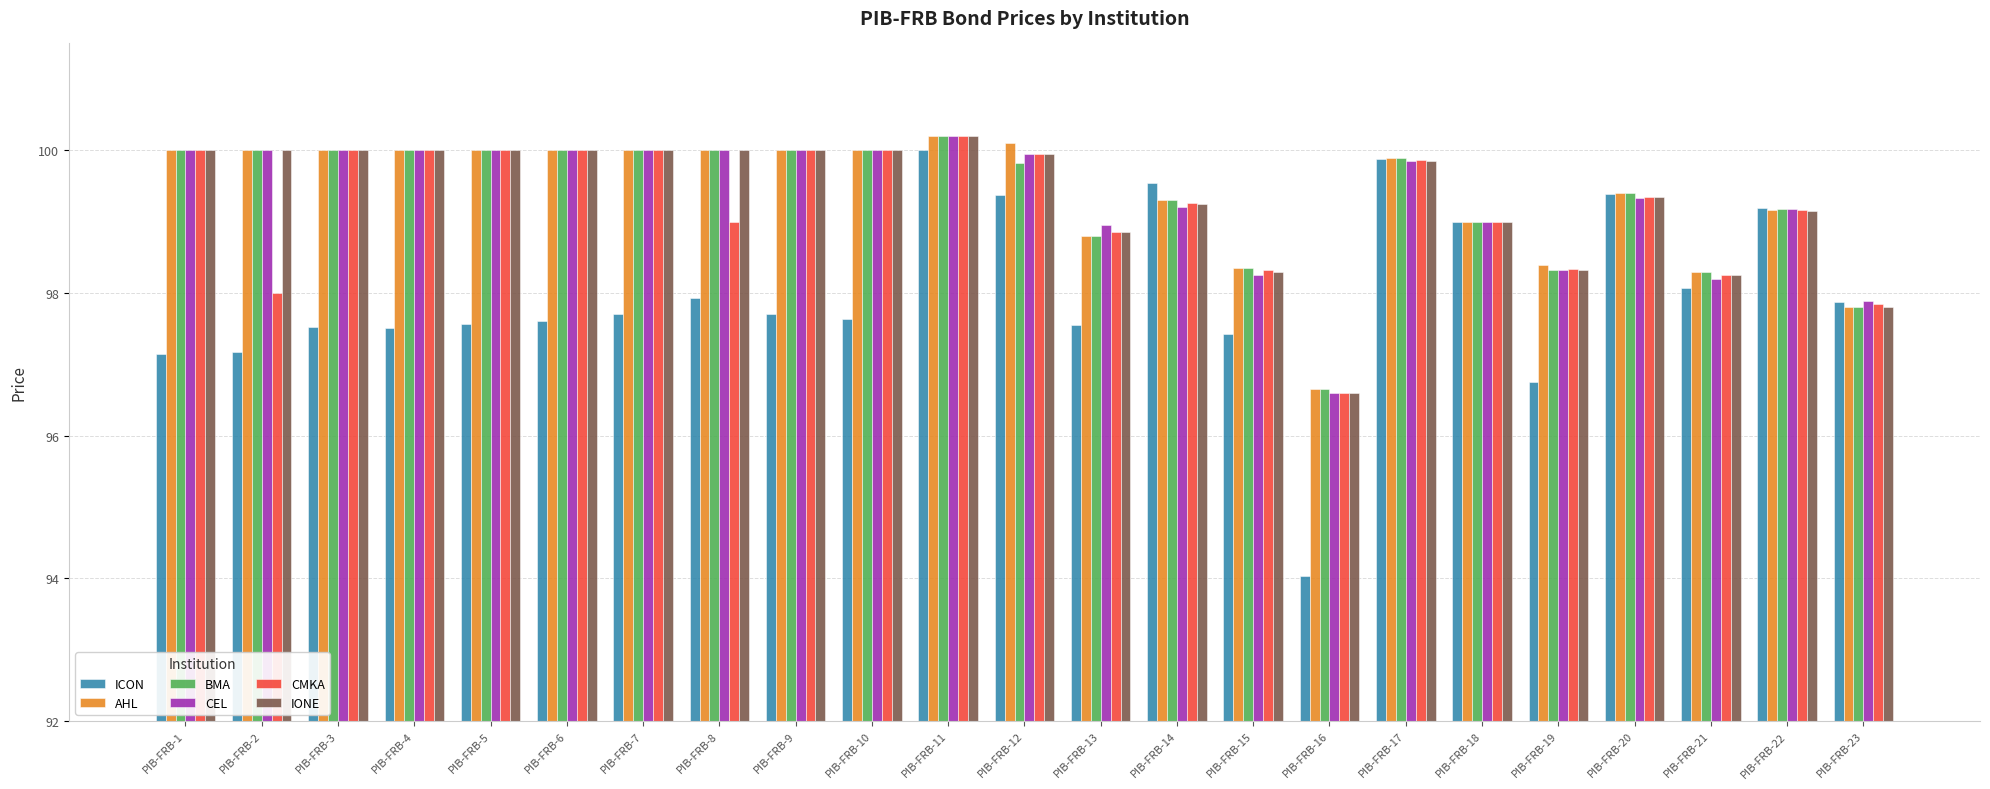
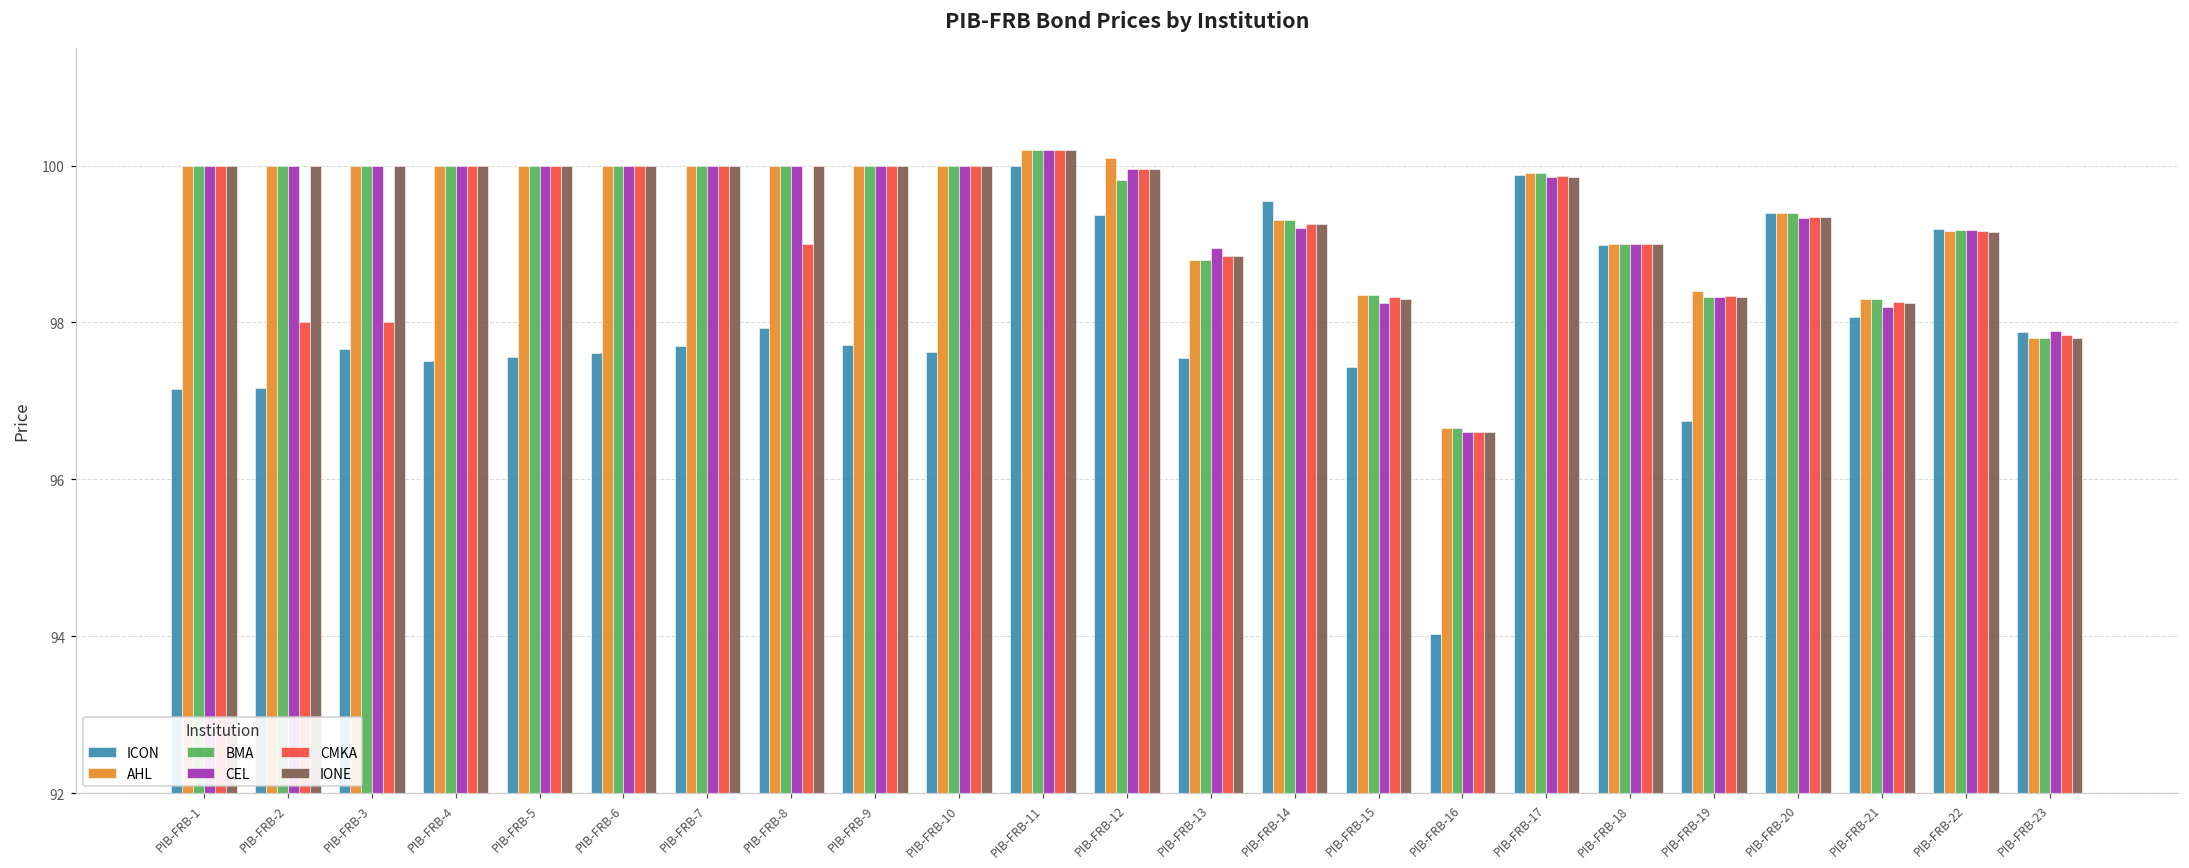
  {
    "ICON": {
      "PIB-FRB-1": 97.2,
      "PIB-FRB-2": 97.2,
-     "PIB-FRB-3": 97.5,
+     "PIB-FRB-3": 97.7,
      "PIB-FRB-4": 97.5,
      "PIB-FRB-5": 97.6,
      "PIB-FRB-6": 97.6,
      "PIB-FRB-7": 97.7,
      "PIB-FRB-8": 97.9,
      "PIB-FRB-9": 97.7,
      "PIB-FRB-10": 97.6,
      "PIB-FRB-11": 100.0,
      "PIB-FRB-12": 99.4,
      "PIB-FRB-13": 97.6,
      "PIB-FRB-14": 99.6,
      "PIB-FRB-15": 97.4,
      "PIB-FRB-16": 94.0,
      "PIB-FRB-17": 99.9,
      "PIB-FRB-18": 99.0,
      "PIB-FRB-19": 96.8,
      "PIB-FRB-20": 99.4,
      "PIB-FRB-21": 98.1,
      "PIB-FRB-22": 99.2,
      "PIB-FRB-23": 97.9
    },
    "AHL": {
      "PIB-FRB-1": 100.0,
      "PIB-FRB-2": 100.0,
      "PIB-FRB-3": 100.0,
      "PIB-FRB-4": 100.0,
      "PIB-FRB-5": 100.0,
      "PIB-FRB-6": 100.0,
      "PIB-FRB-7": 100.0,
      "PIB-FRB-8": 100.0,
      "PIB-FRB-9": 100.0,
      "PIB-FRB-10": 100.0,
      "PIB-FRB-11": 100.2,
      "PIB-FRB-12": 100.1,
      "PIB-FRB-13": 98.8,
      "PIB-FRB-14": 99.3,
      "PIB-FRB-15": 98.4,
      "PIB-FRB-16": 96.7,
      "PIB-FRB-17": 99.9,
      "PIB-FRB-18": 99.0,
      "PIB-FRB-19": 98.4,
      "PIB-FRB-20": 99.4,
      "PIB-FRB-21": 98.3,
      "PIB-FRB-22": 99.2,
      "PIB-FRB-23": 97.8
    },
    "BMA": {
      "PIB-FRB-1": 100.0,
      "PIB-FRB-2": 100.0,
      "PIB-FRB-3": 100.0,
      "PIB-FRB-4": 100.0,
      "PIB-FRB-5": 100.0,
      "PIB-FRB-6": 100.0,
      "PIB-FRB-7": 100.0,
      "PIB-FRB-8": 100.0,
      "PIB-FRB-9": 100.0,
      "PIB-FRB-10": 100.0,
      "PIB-FRB-11": 100.2,
      "PIB-FRB-12": 99.8,
      "PIB-FRB-13": 98.8,
      "PIB-FRB-14": 99.3,
      "PIB-FRB-15": 98.4,
      "PIB-FRB-16": 96.7,
      "PIB-FRB-17": 99.9,
      "PIB-FRB-18": 99.0,
      "PIB-FRB-19": 98.3,
      "PIB-FRB-20": 99.4,
      "PIB-FRB-21": 98.3,
      "PIB-FRB-22": 99.2,
      "PIB-FRB-23": 97.8
    },
    "CEL": {
      "PIB-FRB-1": 100.0,
      "PIB-FRB-2": 100.0,
      "PIB-FRB-3": 100.0,
      "PIB-FRB-4": 100.0,
      "PIB-FRB-5": 100.0,
      "PIB-FRB-6": 100.0,
      "PIB-FRB-7": 100.0,
      "PIB-FRB-8": 100.0,
      "PIB-FRB-9": 100.0,
      "PIB-FRB-10": 100.0,
      "PIB-FRB-11": 100.2,
      "PIB-FRB-12": 100.0,
      "PIB-FRB-13": 99.0,
      "PIB-FRB-14": 99.2,
      "PIB-FRB-15": 98.3,
      "PIB-FRB-16": 96.6,
      "PIB-FRB-17": 99.9,
      "PIB-FRB-18": 99.0,
      "PIB-FRB-19": 98.3,
      "PIB-FRB-20": 99.3,
      "PIB-FRB-21": 98.2,
      "PIB-FRB-22": 99.2,
      "PIB-FRB-23": 97.9
    },
    "CMKA": {
      "PIB-FRB-1": 100,
      "PIB-FRB-2": 98,
-     "PIB-FRB-3": 100,
+     "PIB-FRB-3": 98,
      "PIB-FRB-4": 100,
      "PIB-FRB-5": 100,
      "PIB-FRB-6": 100,
      "PIB-FRB-7": 100,
      "PIB-FRB-8": 99,
      "PIB-FRB-9": 100,
      "PIB-FRB-10": 100,
      "PIB-FRB-11": 100.2,
      "PIB-FRB-12": 100.0,
      "PIB-FRB-13": 98.9,
      "PIB-FRB-14": 99.3,
      "PIB-FRB-15": 98.3,
      "PIB-FRB-16": 96.6,
      "PIB-FRB-17": 99.9,
      "PIB-FRB-18": 99,
      "PIB-FRB-19": 98.3,
      "PIB-FRB-20": 99.4,
      "PIB-FRB-21": 98.3,
      "PIB-FRB-22": 99.2,
      "PIB-FRB-23": 97.8
    },
    "IONE": {
      "PIB-FRB-1": 100.0,
      "PIB-FRB-2": 100.0,
      "PIB-FRB-3": 100.0,
      "PIB-FRB-4": 100.0,
      "PIB-FRB-5": 100.0,
      "PIB-FRB-6": 100.0,
      "PIB-FRB-7": 100.0,
      "PIB-FRB-8": 100.0,
      "PIB-FRB-9": 100.0,
      "PIB-FRB-10": 100.0,
      "PIB-FRB-11": 100.2,
      "PIB-FRB-12": 100.0,
      "PIB-FRB-13": 98.9,
      "PIB-FRB-14": 99.3,
      "PIB-FRB-15": 98.3,
      "PIB-FRB-16": 96.6,
      "PIB-FRB-17": 99.9,
      "PIB-FRB-18": 99.0,
      "PIB-FRB-19": 98.3,
      "PIB-FRB-20": 99.4,
      "PIB-FRB-21": 98.3,
      "PIB-FRB-22": 99.2,
      "PIB-FRB-23": 97.8
    }
  }
